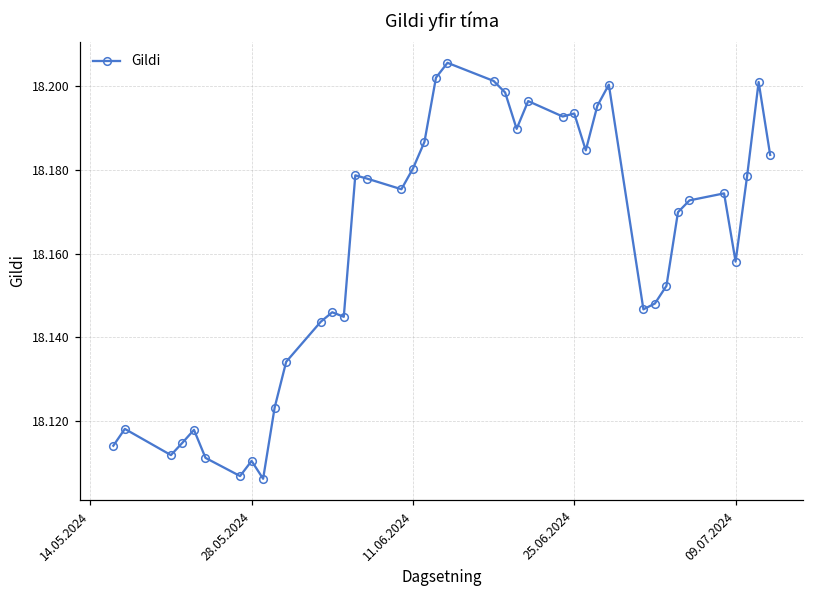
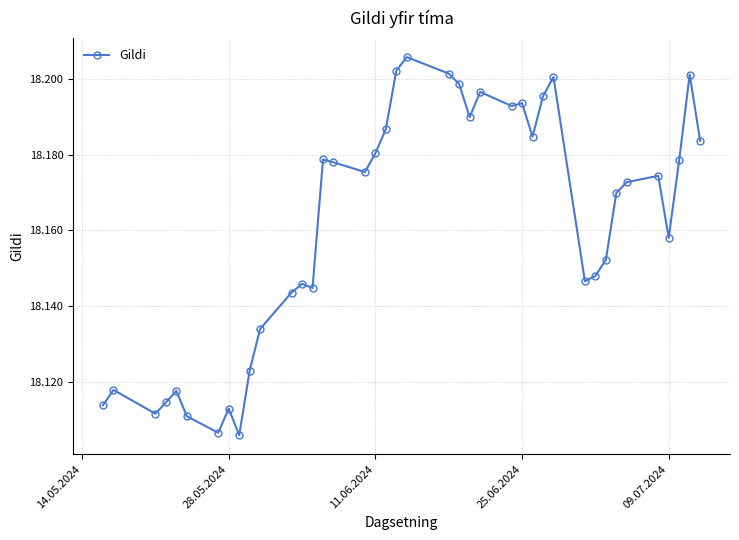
  {
-   "28.05.2024": 18.110,
+   "28.05.2024": 18.113,
    "11.06.2024": 18.180,
    "25.06.2024": 18.194,
    "09.07.2024": 18.158
  }
